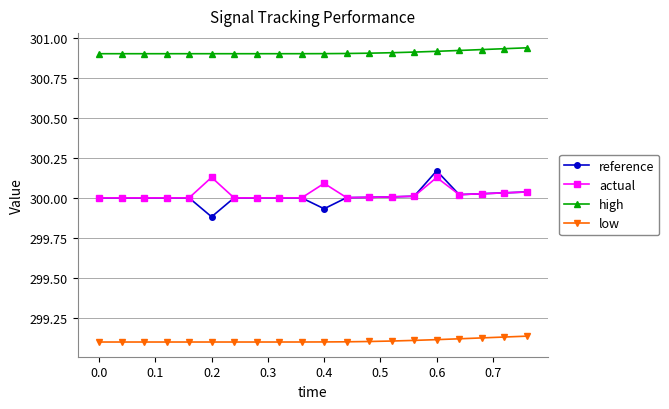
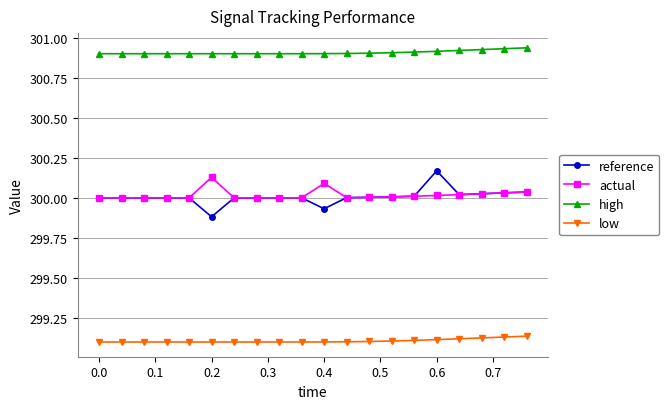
  {
    "reference": {
      "0.2": 299.88,
      "0.4": 299.93,
      "0.6": 300.17
    },
    "actual": {
      "0.2": 300.13,
      "0.4": 300.09,
-     "0.6": 300.13
+     "0.6": 300.01
    },
    "high": {
      "0.0": 300.90,
      "0.2": 300.90,
      "0.4": 300.90,
      "0.6": 300.91
    },
    "low": {
      "0.0": 299.10,
      "0.2": 299.10,
      "0.4": 299.10,
      "0.6": 299.11
    }
  }
